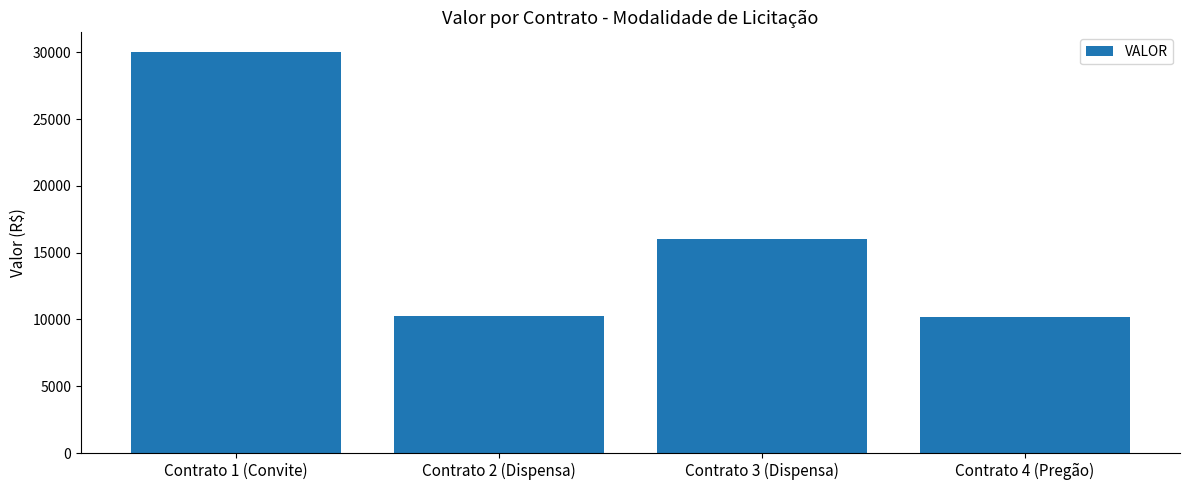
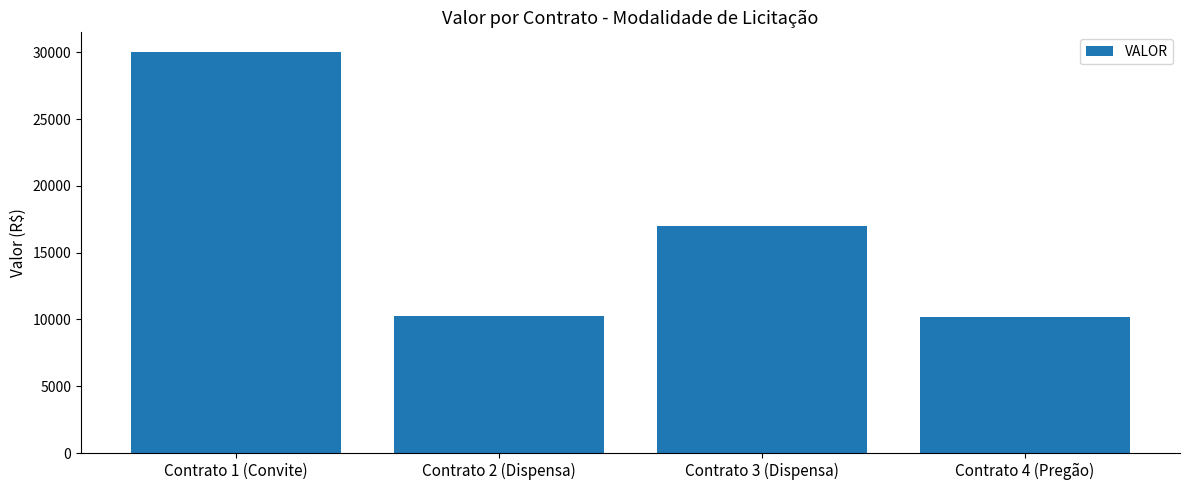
  {
    "Contrato 1 (Convite)": 30000,
    "Contrato 2 (Dispensa)": 10200,
-   "Contrato 3 (Dispensa)": 16000,
+   "Contrato 3 (Dispensa)": 17000,
    "Contrato 4 (Pregão)": 10200
  }
